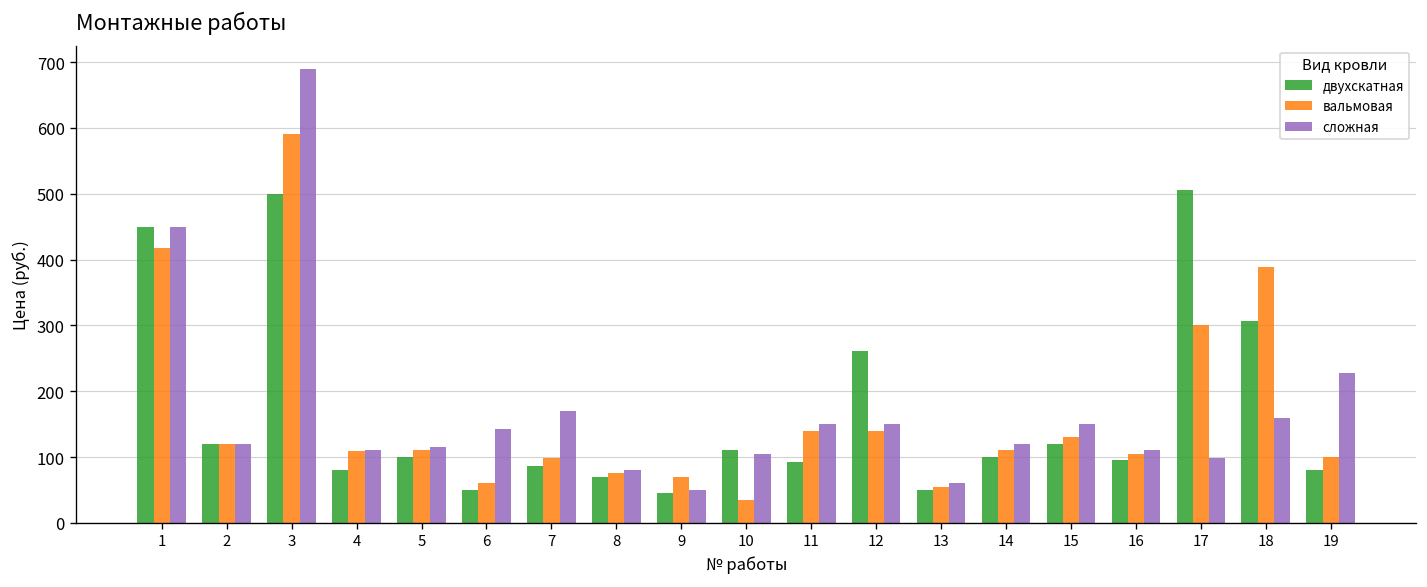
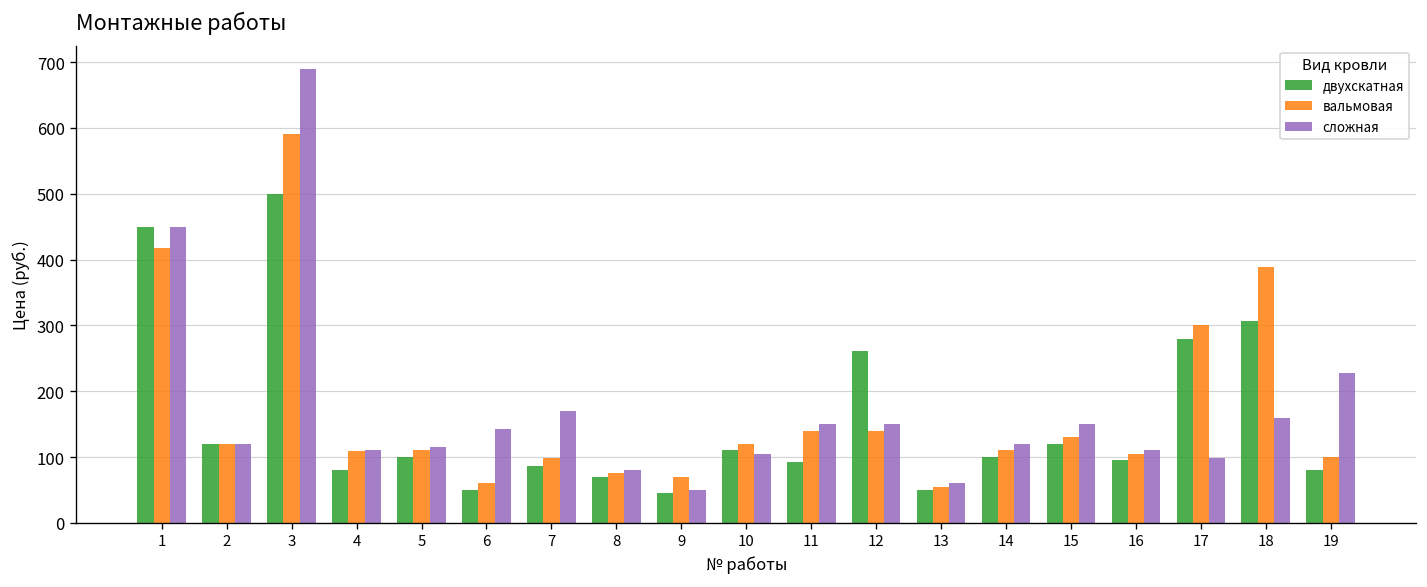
  {
    "двухскатная": {
      "1": 450,
      "2": 120,
      "3": 500,
      "4": 80,
      "5": 100,
      "6": 50,
      "7": 90,
      "8": 70,
      "9": 50,
      "10": 110,
      "11": 90,
      "12": 260,
      "13": 50,
      "14": 100,
      "15": 120,
      "16": 100,
-     "17": 510,
+     "17": 280,
      "18": 310,
      "19": 80
    },
    "вальмовая": {
      "1": 420,
      "2": 120,
      "3": 590,
      "4": 110,
      "5": 110,
      "6": 60,
      "7": 100,
      "8": 80,
      "9": 70,
-     "10": 40,
+     "10": 120,
      "11": 140,
      "12": 140,
      "13": 60,
      "14": 110,
      "15": 130,
      "16": 110,
      "17": 300,
      "18": 390,
      "19": 100
    },
    "сложная": {
      "1": 450,
      "2": 120,
      "3": 690,
      "4": 110,
      "5": 120,
      "6": 140,
      "7": 170,
      "8": 80,
      "9": 50,
      "10": 100,
      "11": 150,
      "12": 150,
      "13": 60,
      "14": 120,
      "15": 150,
      "16": 110,
      "17": 100,
      "18": 160,
      "19": 230
    }
  }
